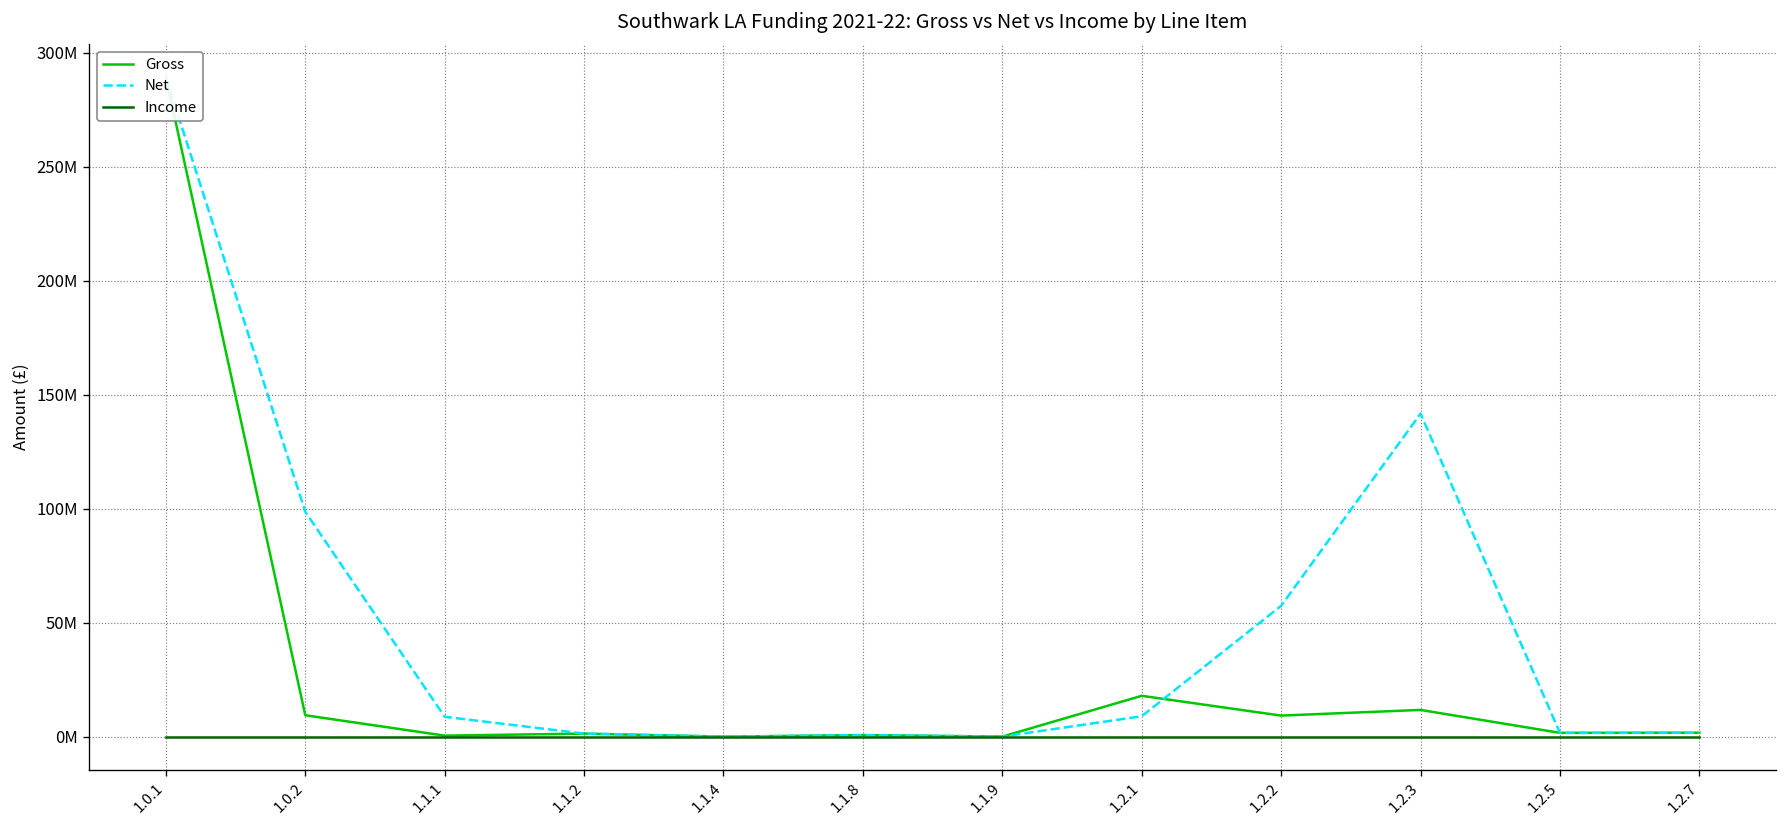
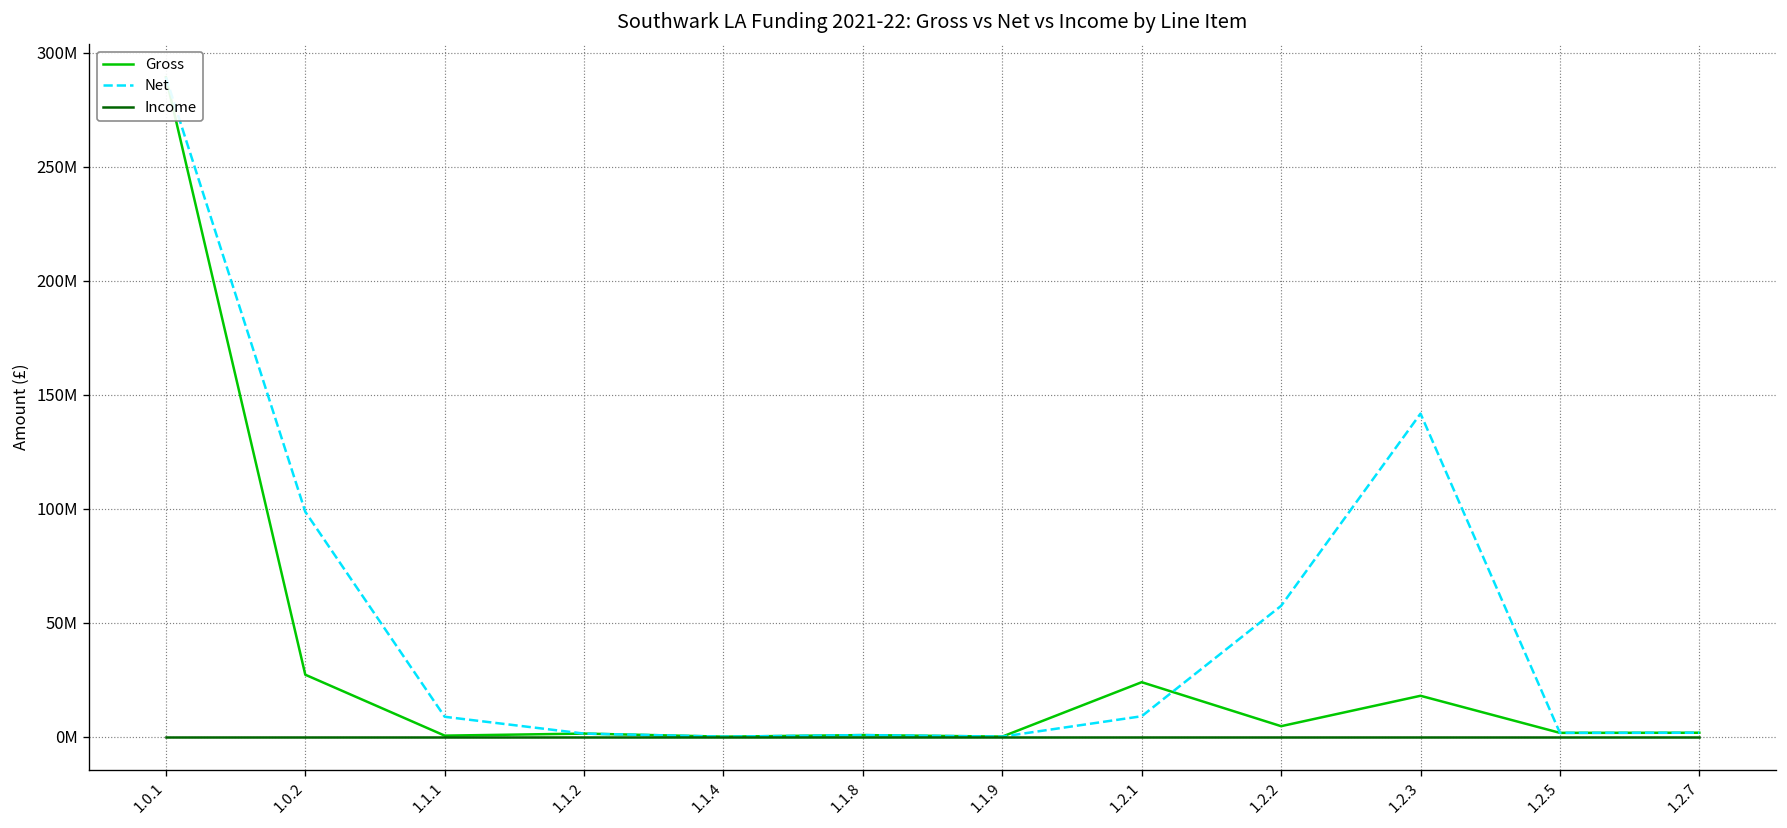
  {
    "Gross": {
-     "1.0.2": 9000000,
-     "1.2.1": 18000000,
-     "1.2.2": 9000000,
-     "1.2.3": 12000000
+     "1.0.2": 27000000,
+     "1.2.1": 24000000,
+     "1.2.2": 5000000,
+     "1.2.3": 18000000
    },
    "Net": {
      "1.0.2": 99000000,
      "1.1.1": 9000000,
      "1.2.1": 9000000,
      "1.2.2": 57000000,
      "1.2.3": 142000000
    },
    "Income": {
      "1.0.1": 0,
      "1.0.2": 0,
      "1.1.2": 0,
      "1.2.1": 0,
      "1.2.2": 0,
      "1.2.3": 0,
      "1.2.5": 0,
      "1.2.7": 0
    }
  }
